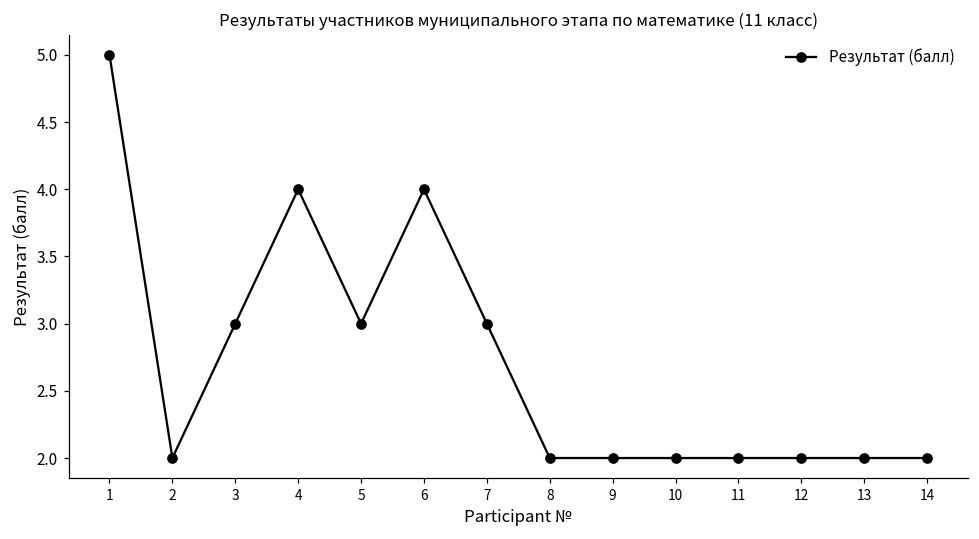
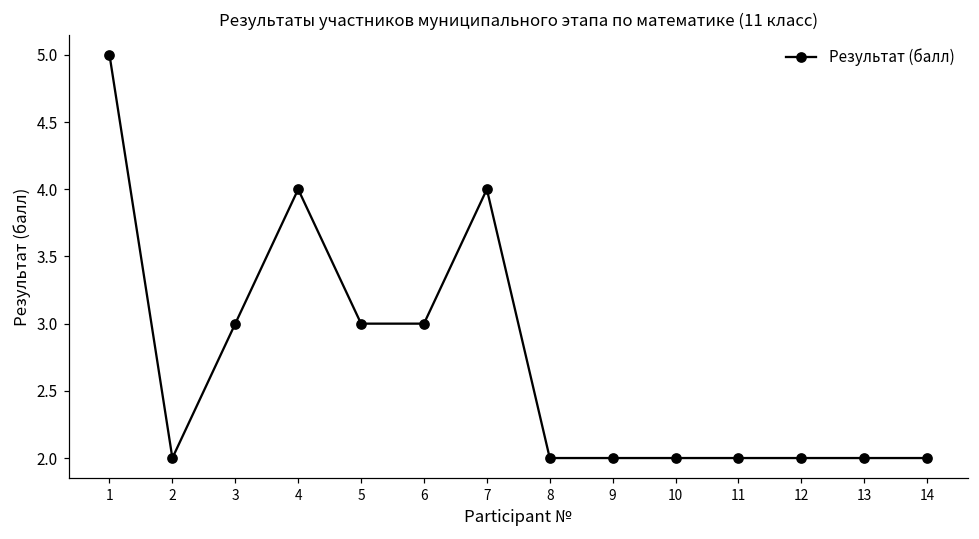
  {
    "1": 5,
    "2": 2,
    "3": 3,
    "4": 4,
    "5": 3,
-   "6": 4,
-   "7": 3,
+   "6": 3,
+   "7": 4,
    "8": 2,
    "9": 2,
    "10": 2,
    "11": 2,
    "12": 2,
    "13": 2,
    "14": 2
  }
